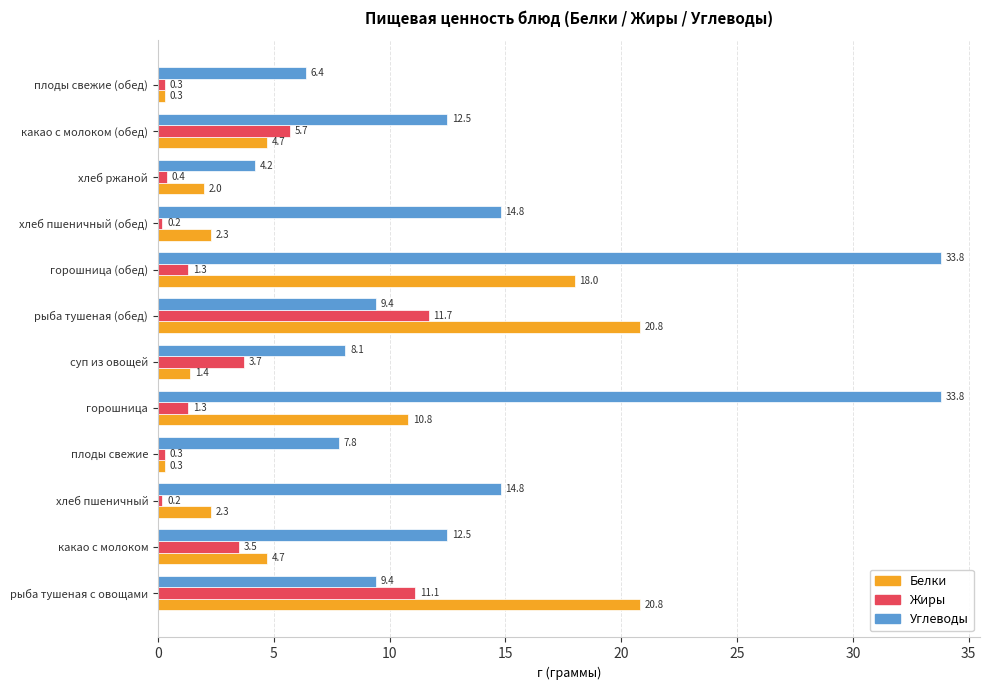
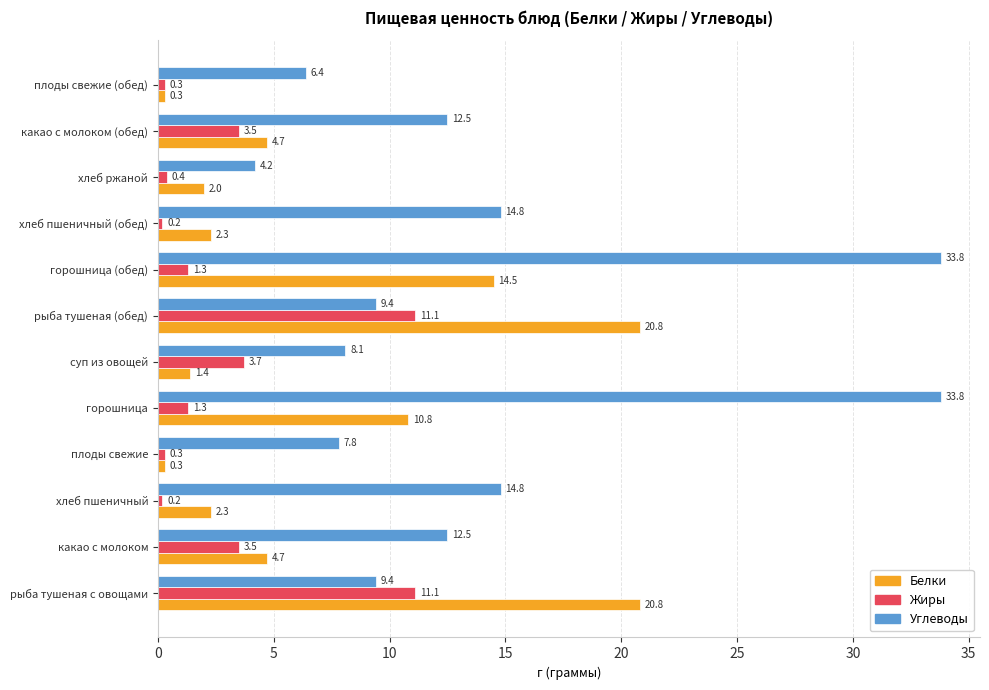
  {
    "Белки": {
      "плоды свежие (обед)": 0.3,
      "какао с молоком (обед)": 4.7,
      "хлеб ржаной": 2.0,
      "хлеб пшеничный (обед)": 2.3,
-     "горошница (обед)": 18.0,
+     "горошница (обед)": 14.5,
      "рыба тушеная (обед)": 20.8,
      "суп из овощей": 1.4,
      "горошница": 10.8,
      "плоды свежие": 0.3,
      "хлеб пшеничный": 2.3,
      "какао с молоком": 4.7,
      "рыба тушеная с овощами": 20.8
    },
    "Жиры": {
      "плоды свежие (обед)": 0.3,
-     "какао с молоком (обед)": 5.7,
+     "какао с молоком (обед)": 3.5,
      "хлеб ржаной": 0.4,
      "хлеб пшеничный (обед)": 0.2,
      "горошница (обед)": 1.3,
-     "рыба тушеная (обед)": 11.7,
+     "рыба тушеная (обед)": 11.1,
      "суп из овощей": 3.7,
      "горошница": 1.3,
      "плоды свежие": 0.3,
      "хлеб пшеничный": 0.2,
      "какао с молоком": 3.5,
      "рыба тушеная с овощами": 11.1
    },
    "Углеводы": {
      "плоды свежие (обед)": 6.4,
      "какао с молоком (обед)": 12.5,
      "хлеб ржаной": 4.2,
      "хлеб пшеничный (обед)": 14.8,
      "горошница (обед)": 33.8,
      "рыба тушеная (обед)": 9.4,
      "суп из овощей": 8.1,
      "горошница": 33.8,
      "плоды свежие": 7.8,
      "хлеб пшеничный": 14.8,
      "какао с молоком": 12.5,
      "рыба тушеная с овощами": 9.4
    }
  }
